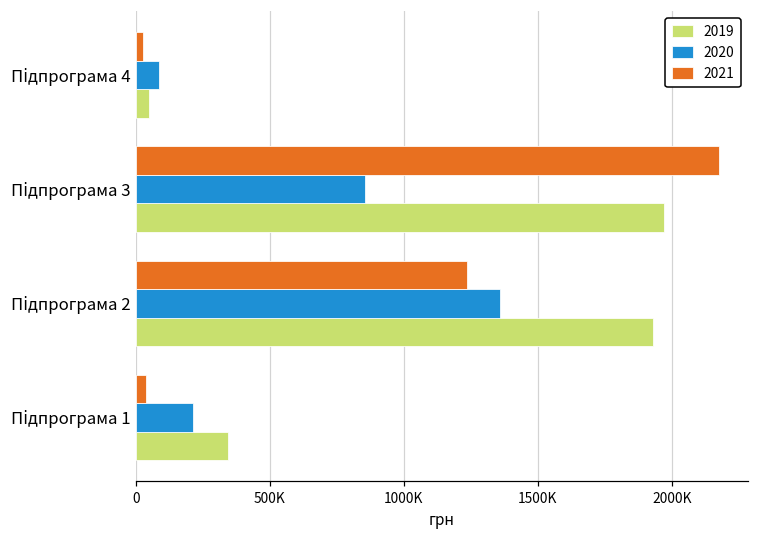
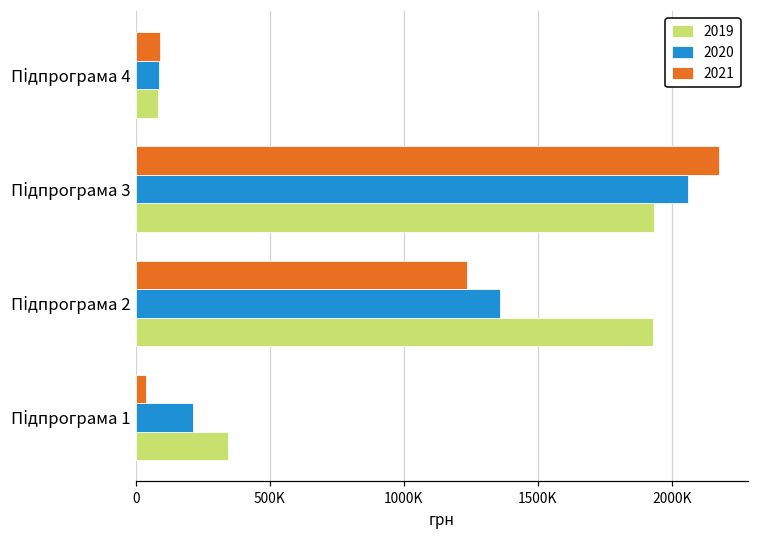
  {
    "2019": {
-     "Підпрограма 4": 50000,
-     "Підпрограма 3": 1970000,
+     "Підпрограма 4": 80000,
+     "Підпрограма 3": 1930000,
      "Підпрограма 2": 1930000,
      "Підпрограма 1": 340000
    },
    "2020": {
      "Підпрограма 4": 90000,
-     "Підпрограма 3": 860000,
+     "Підпрограма 3": 2060000,
      "Підпрограма 2": 1360000,
      "Підпрограма 1": 210000
    },
    "2021": {
-     "Підпрограма 4": 30000,
+     "Підпрограма 4": 90000,
      "Підпрограма 3": 2180000,
      "Підпрограма 2": 1230000,
      "Підпрограма 1": 40000
    }
  }
